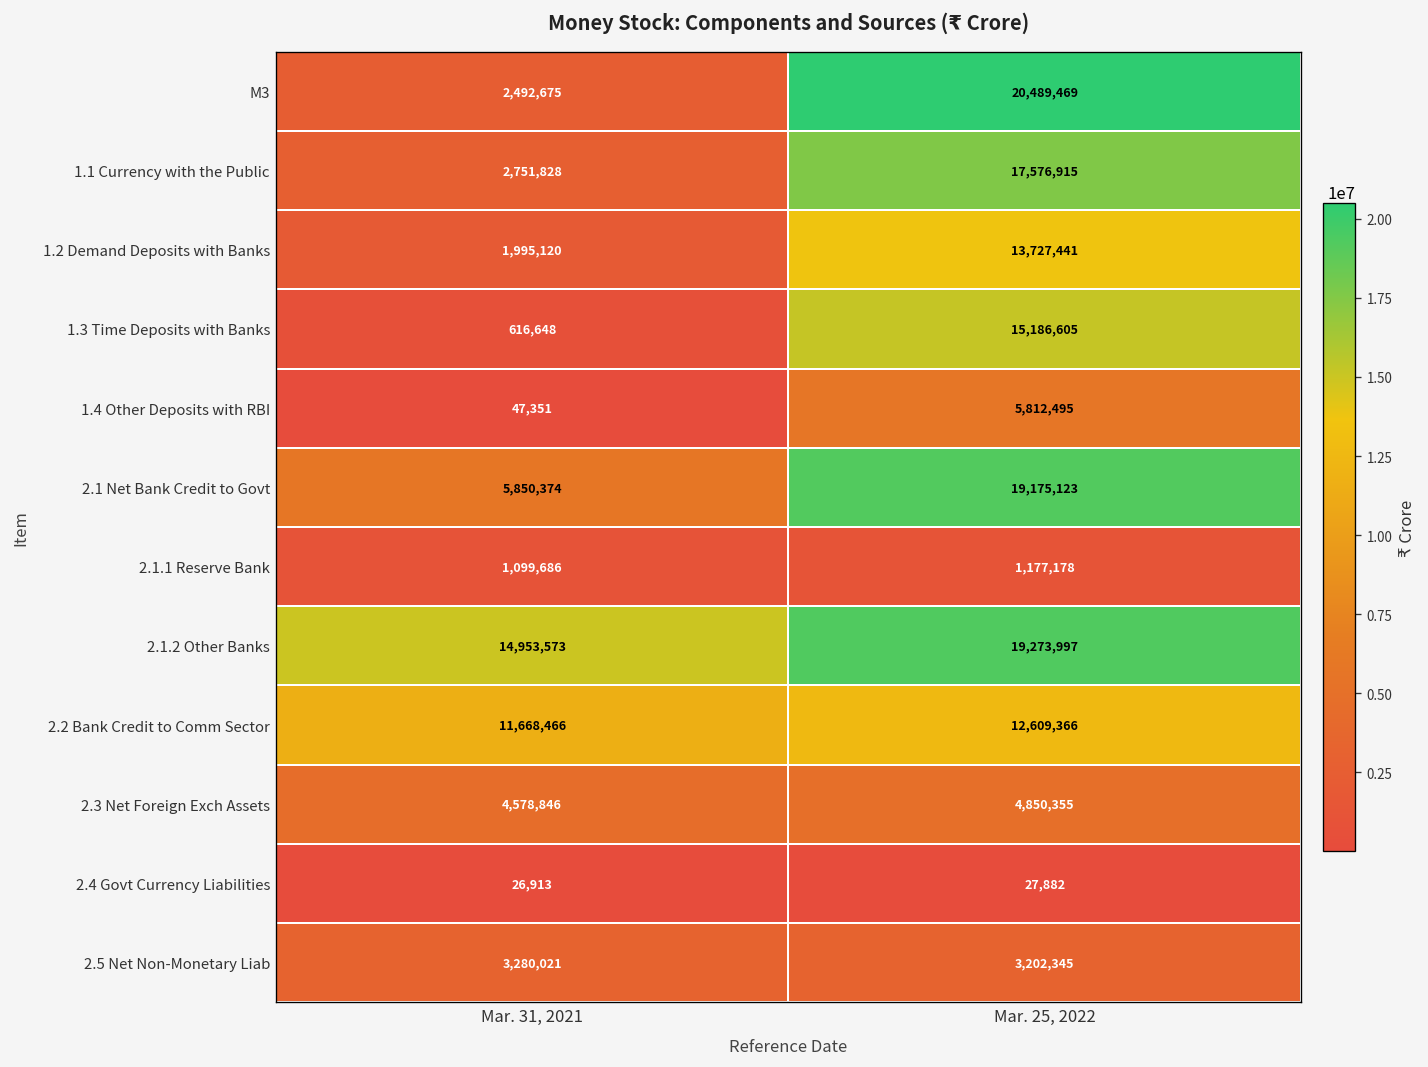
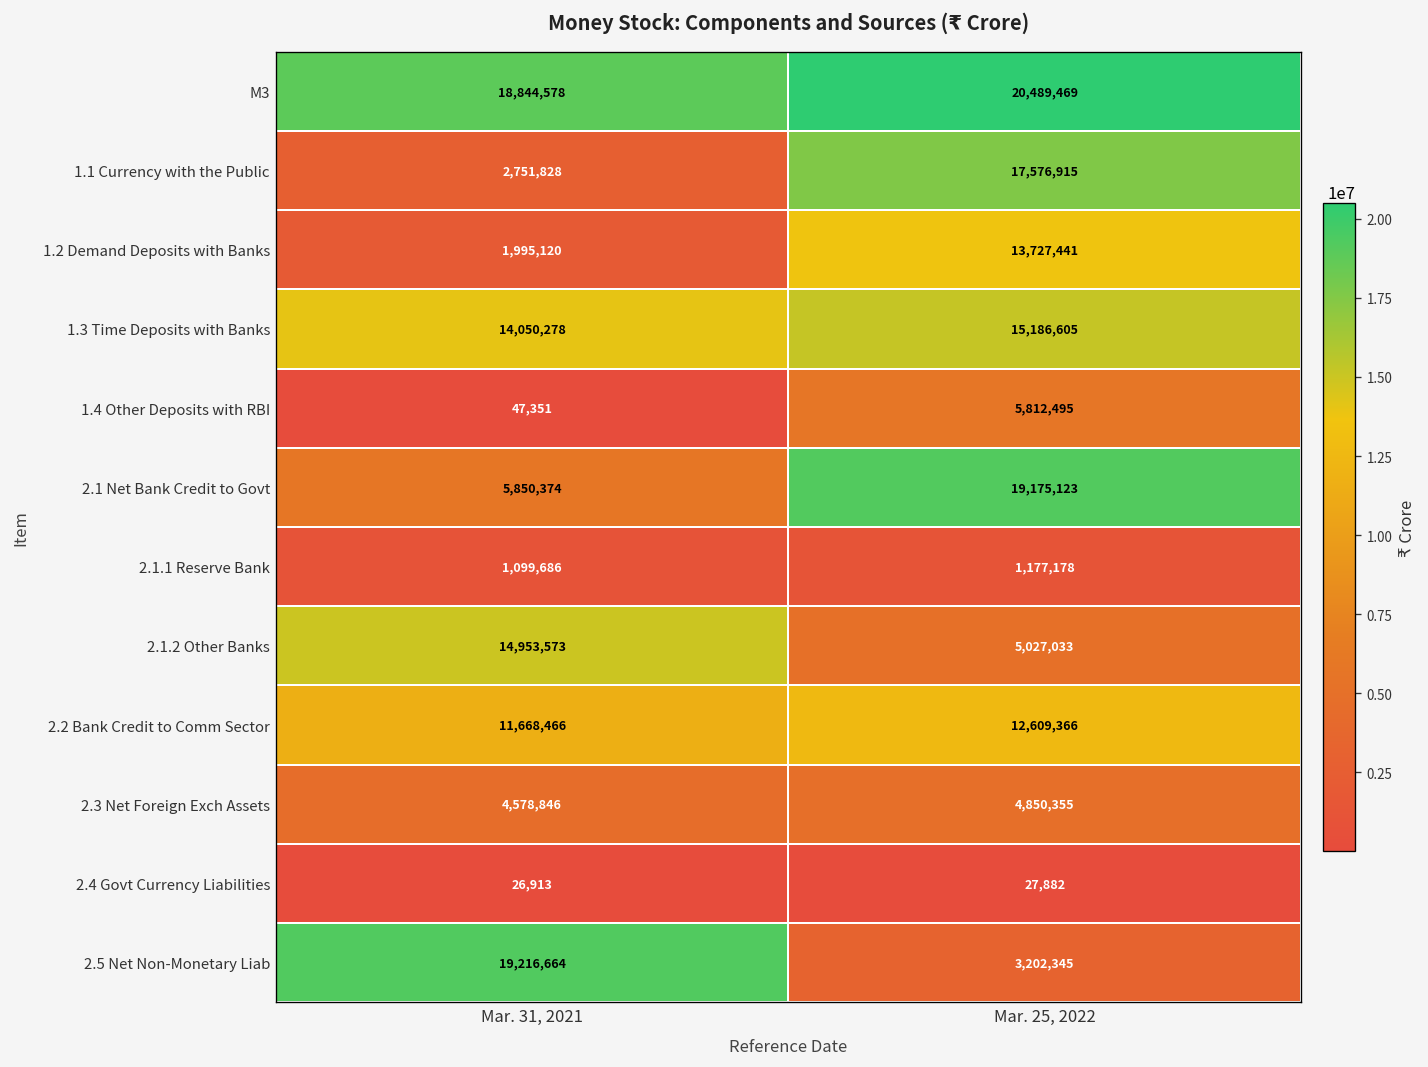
  {
    "M3": {
-     "Mar. 31, 2021": "2,492,675",
+     "Mar. 31, 2021": "18,844,578",
      "Mar. 25, 2022": "20,489,469"
    },
    "1.1 Currency with the Public": {
      "Mar. 31, 2021": "2,751,828",
      "Mar. 25, 2022": "17,576,915"
    },
    "1.2 Demand Deposits with Banks": {
      "Mar. 31, 2021": "1,995,120",
      "Mar. 25, 2022": "13,727,441"
    },
    "1.3 Time Deposits with Banks": {
-     "Mar. 31, 2021": "616,648",
+     "Mar. 31, 2021": "14,050,278",
      "Mar. 25, 2022": "15,186,605"
    },
    "1.4 Other Deposits with RBI": {
      "Mar. 31, 2021": "47,351",
      "Mar. 25, 2022": "5,812,495"
    },
    "2.1 Net Bank Credit to Govt": {
      "Mar. 31, 2021": "5,850,374",
      "Mar. 25, 2022": "19,175,123"
    },
    "2.1.1 Reserve Bank": {
      "Mar. 31, 2021": "1,099,686",
      "Mar. 25, 2022": "1,177,178"
    },
    "2.1.2 Other Banks": {
      "Mar. 31, 2021": "14,953,573",
-     "Mar. 25, 2022": "19,273,997"
+     "Mar. 25, 2022": "5,027,033"
    },
    "2.2 Bank Credit to Comm Sector": {
      "Mar. 31, 2021": "11,668,466",
      "Mar. 25, 2022": "12,609,366"
    },
    "2.3 Net Foreign Exch Assets": {
      "Mar. 31, 2021": "4,578,846",
      "Mar. 25, 2022": "4,850,355"
    },
    "2.4 Govt Currency Liabilities": {
      "Mar. 31, 2021": "26,913",
      "Mar. 25, 2022": "27,882"
    },
    "2.5 Net Non-Monetary Liab": {
-     "Mar. 31, 2021": "3,280,021",
+     "Mar. 31, 2021": "19,216,664",
      "Mar. 25, 2022": "3,202,345"
    }
  }
